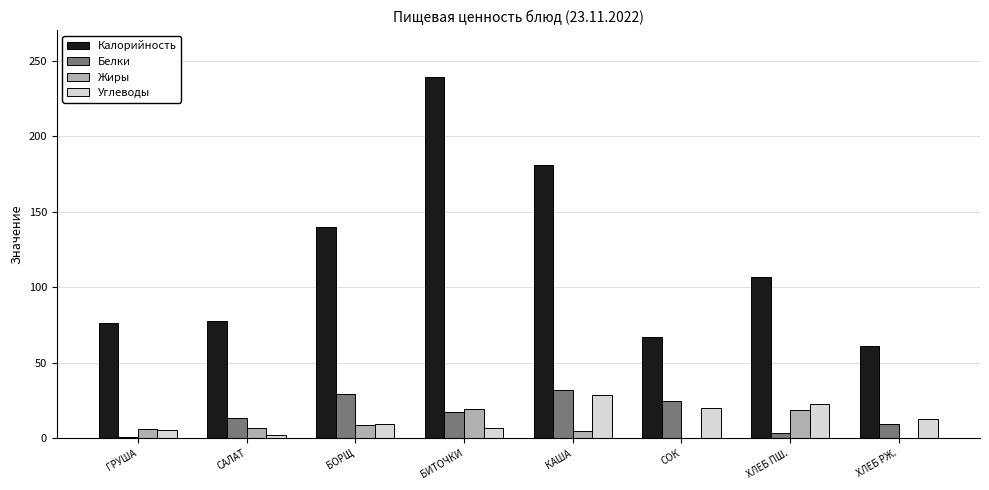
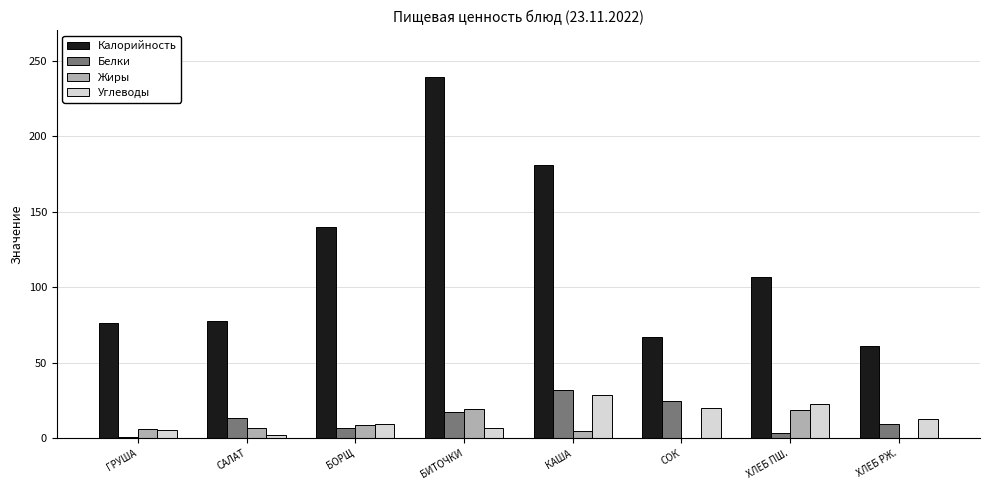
  {
    "Калорийность": {
      "ГРУША": 76,
      "САЛАТ": 78,
      "БОРЩ": 140,
      "БИТОЧКИ": 240,
      "КАША": 181,
      "СОК": 67,
      "ХЛЕБ ПШ.": 107,
      "ХЛЕБ РЖ.": 61
    },
    "Белки": {
      "САЛАТ": 13,
-     "БОРЩ": 29,
+     "БОРЩ": 7,
      "БИТОЧКИ": 17,
      "КАША": 32,
      "СОК": 25,
      "ХЛЕБ ПШ.": 4,
      "ХЛЕБ РЖ.": 9
    },
    "Жиры": {
      "ГРУША": 6,
      "САЛАТ": 7,
      "БОРЩ": 9,
      "БИТОЧКИ": 20,
      "КАША": 5,
      "ХЛЕБ ПШ.": 19
    },
    "Углеводы": {
      "ГРУША": 5,
      "САЛАТ": 2,
      "БОРЩ": 10,
      "БИТОЧКИ": 7,
      "КАША": 29,
      "СОК": 20,
      "ХЛЕБ ПШ.": 23,
      "ХЛЕБ РЖ.": 13
    }
  }
